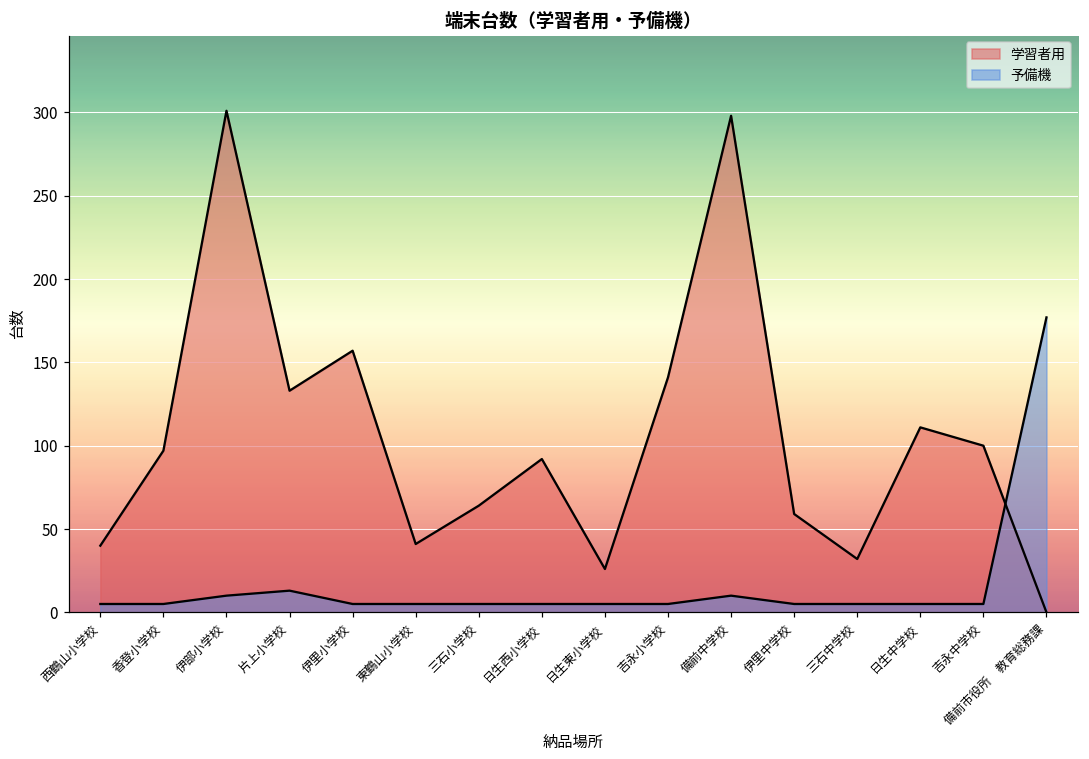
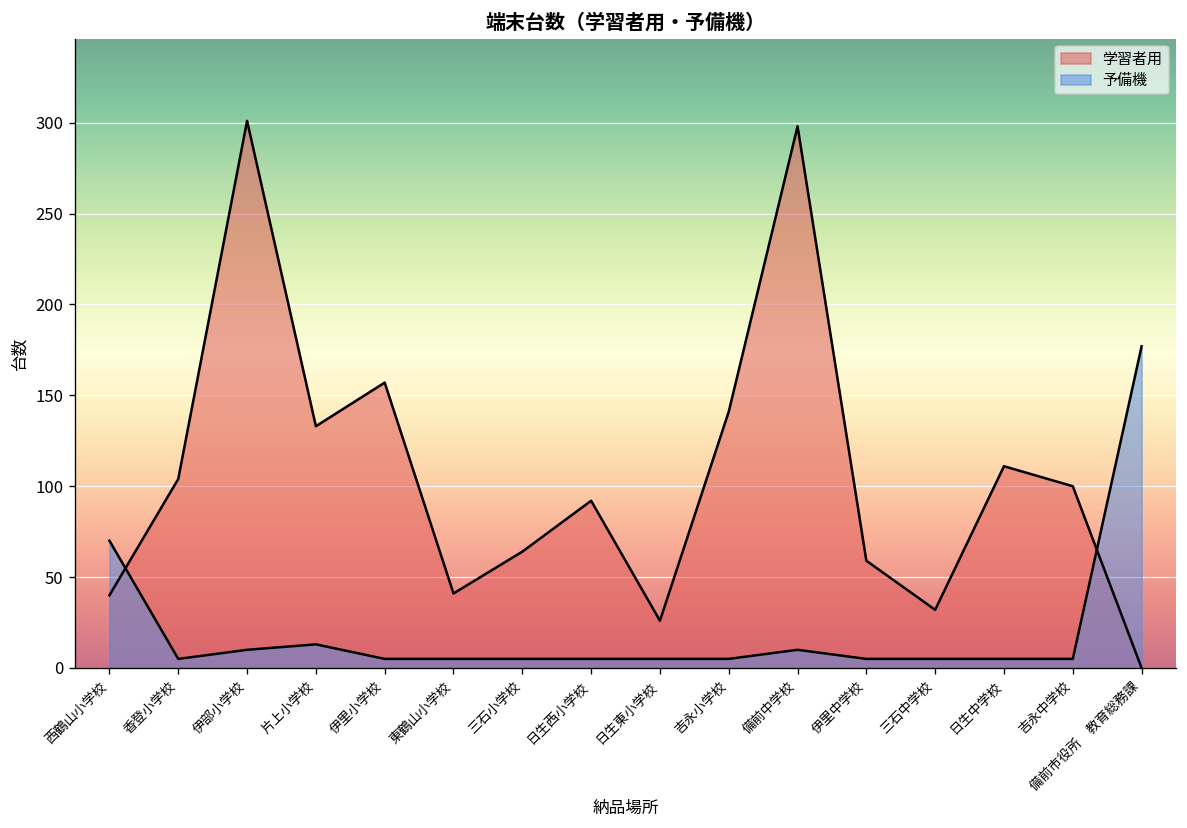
  {
    "学習者用": {
      "西鶴山小学校": 40,
-     "香登小学校": 97,
+     "香登小学校": 104,
      "伊部小学校": 301,
      "片上小学校": 133,
      "伊里小学校": 157,
      "東鶴山小学校": 41,
      "三石小学校": 64,
      "日生西小学校": 92,
      "日生東小学校": 26,
      "吉永小学校": 141,
      "備前中学校": 298,
      "伊里中学校": 59,
      "三石中学校": 32,
      "日生中学校": 111,
      "吉永中学校": 100,
      "備前市役所 教育総務課": 0
    },
    "予備機": {
-     "西鶴山小学校": 5,
+     "西鶴山小学校": 70,
      "香登小学校": 5,
      "伊部小学校": 10,
      "片上小学校": 13,
      "伊里小学校": 5,
      "東鶴山小学校": 5,
      "三石小学校": 5,
      "日生西小学校": 5,
      "日生東小学校": 5,
      "吉永小学校": 5,
      "備前中学校": 10,
      "伊里中学校": 5,
      "三石中学校": 5,
      "日生中学校": 5,
      "吉永中学校": 5,
      "備前市役所 教育総務課": 177
    }
  }
